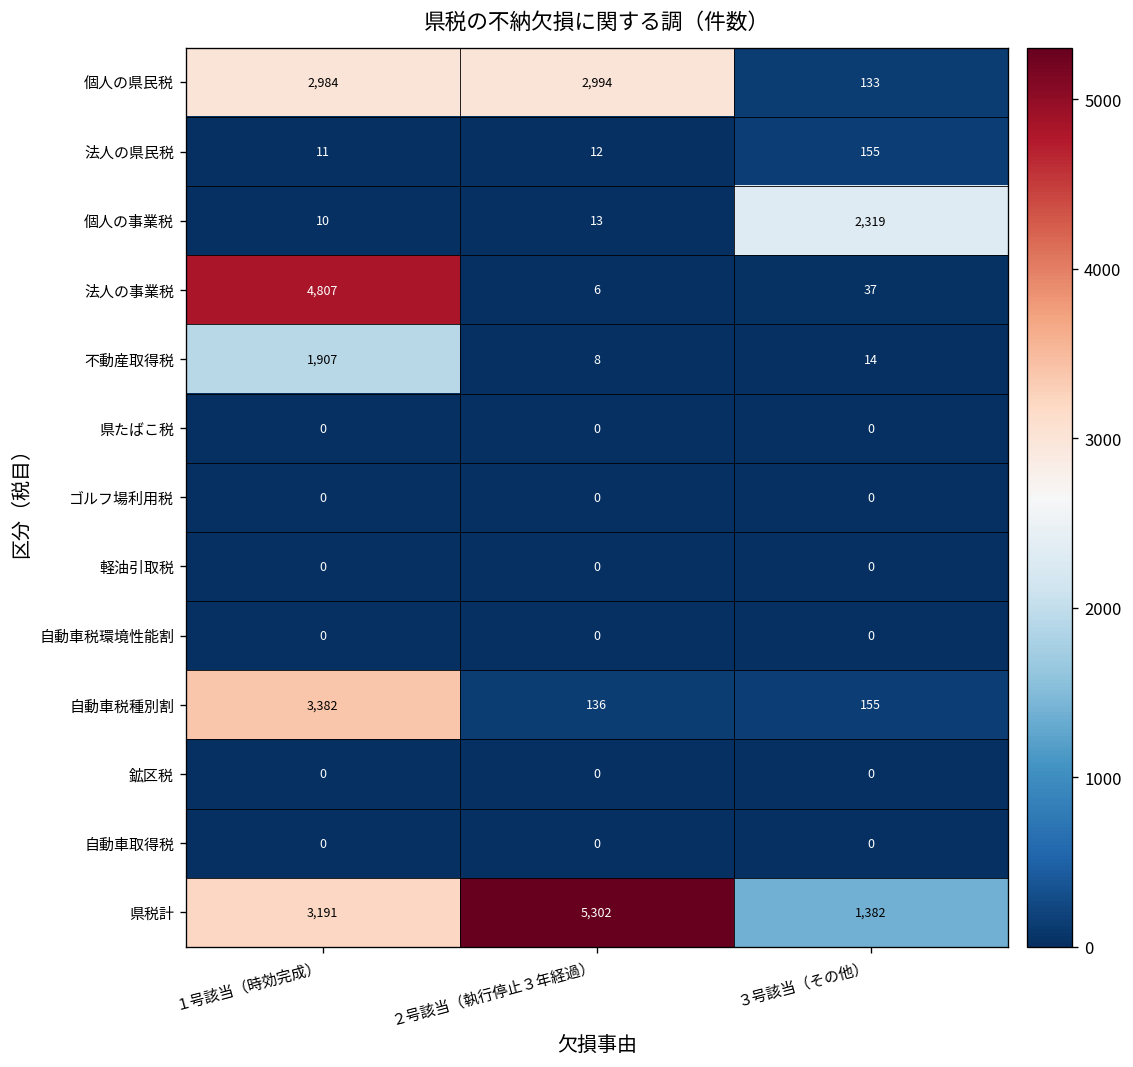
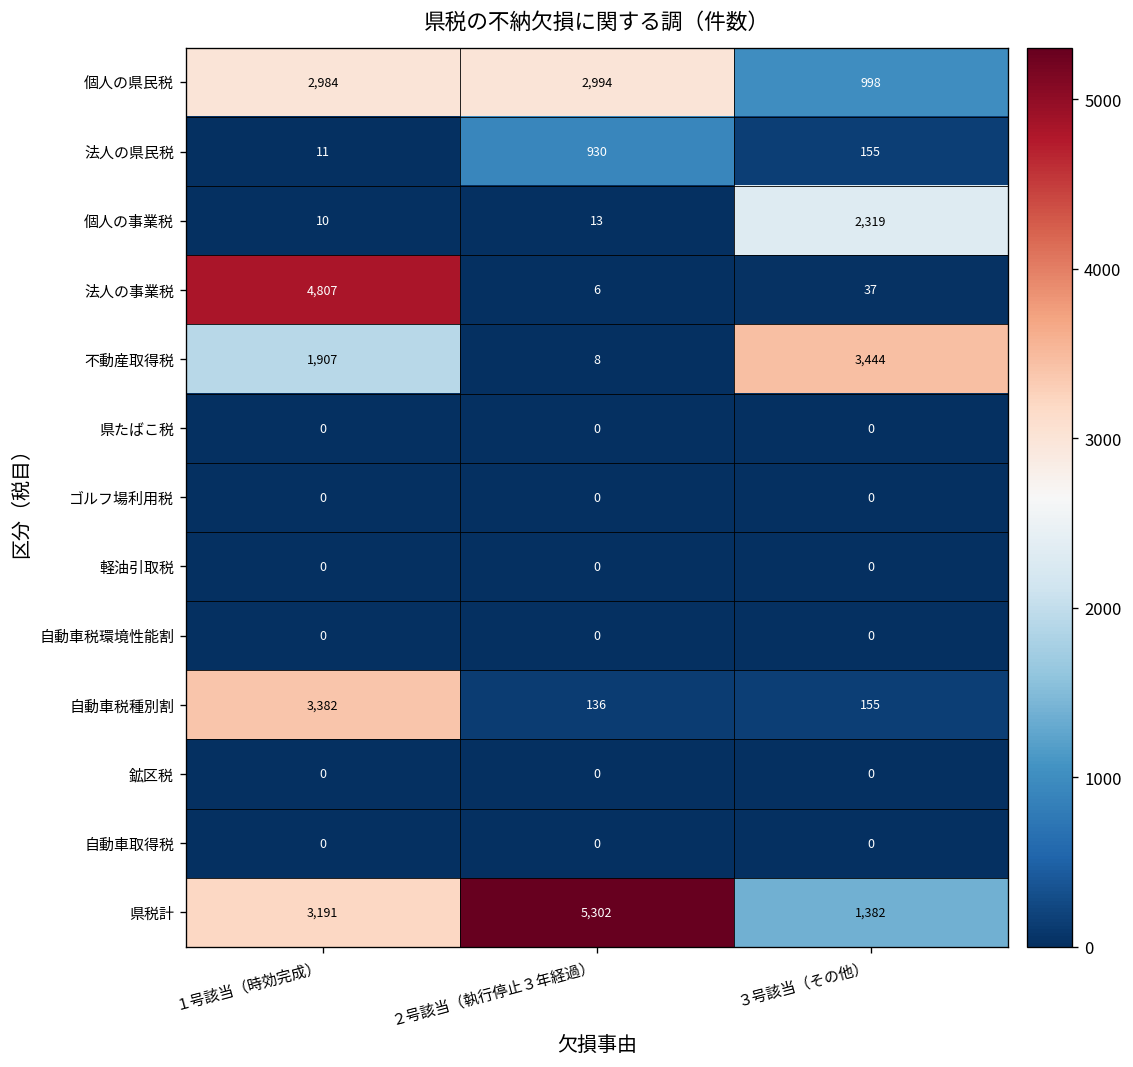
  {
    "個人の県民税": {
      "１号該当（時効完成）": "2,984",
      "２号該当（執行停止３年経過）": "2,994",
-     "３号該当（その他）": "133"
+     "３号該当（その他）": "998"
    },
    "法人の県民税": {
      "１号該当（時効完成）": "11",
-     "２号該当（執行停止３年経過）": "12",
+     "２号該当（執行停止３年経過）": "930",
      "３号該当（その他）": "155"
    },
    "個人の事業税": {
      "１号該当（時効完成）": "10",
      "２号該当（執行停止３年経過）": "13",
      "３号該当（その他）": "2,319"
    },
    "法人の事業税": {
      "１号該当（時効完成）": "4,807",
      "２号該当（執行停止３年経過）": "6",
      "３号該当（その他）": "37"
    },
    "不動産取得税": {
      "１号該当（時効完成）": "1,907",
      "２号該当（執行停止３年経過）": "8",
-     "３号該当（その他）": "14"
+     "３号該当（その他）": "3,444"
    },
    "県たばこ税": {
      "１号該当（時効完成）": "0",
      "２号該当（執行停止３年経過）": "0",
      "３号該当（その他）": "0"
    },
    "ゴルフ場利用税": {
      "１号該当（時効完成）": "0",
      "２号該当（執行停止３年経過）": "0",
      "３号該当（その他）": "0"
    },
    "軽油引取税": {
      "１号該当（時効完成）": "0",
      "２号該当（執行停止３年経過）": "0",
      "３号該当（その他）": "0"
    },
    "自動車税環境性能割": {
      "１号該当（時効完成）": "0",
      "２号該当（執行停止３年経過）": "0",
      "３号該当（その他）": "0"
    },
    "自動車税種別割": {
      "１号該当（時効完成）": "3,382",
      "２号該当（執行停止３年経過）": "136",
      "３号該当（その他）": "155"
    },
    "鉱区税": {
      "１号該当（時効完成）": "0",
      "２号該当（執行停止３年経過）": "0",
      "３号該当（その他）": "0"
    },
    "自動車取得税": {
      "１号該当（時効完成）": "0",
      "２号該当（執行停止３年経過）": "0",
      "３号該当（その他）": "0"
    },
    "県税計": {
      "１号該当（時効完成）": "3,191",
      "２号該当（執行停止３年経過）": "5,302",
      "３号該当（その他）": "1,382"
    }
  }
